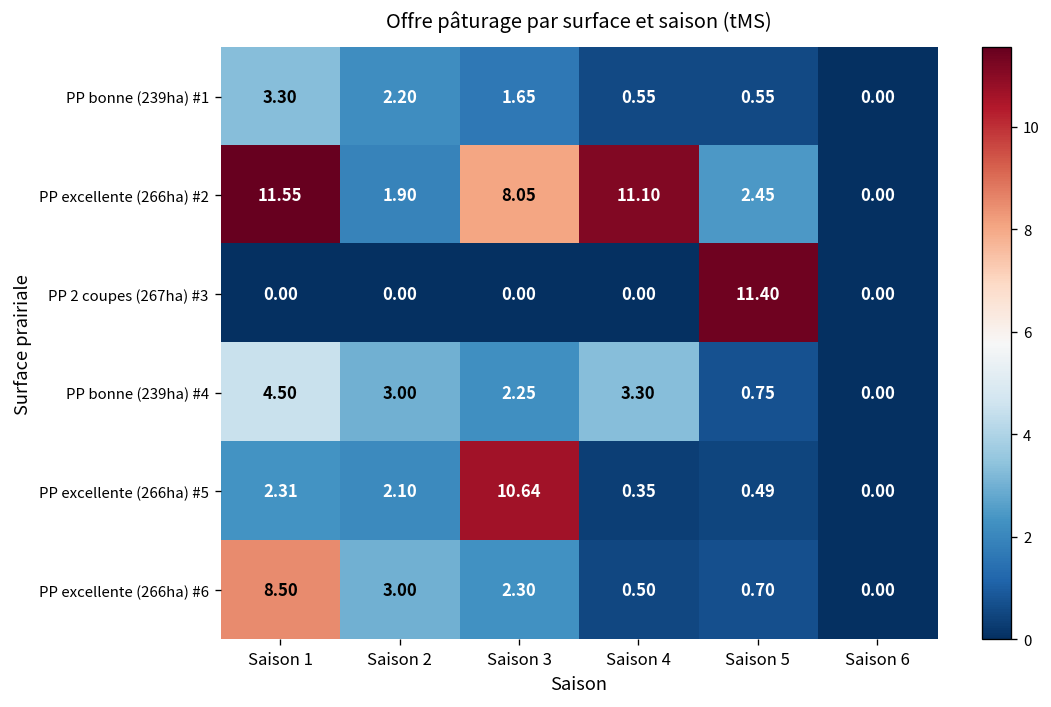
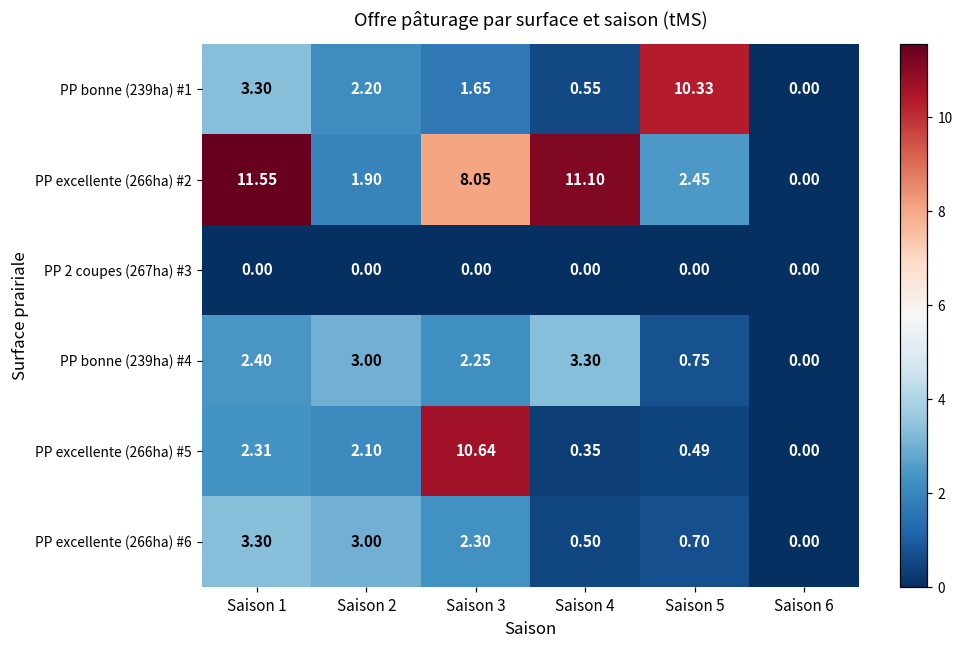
  {
    "PP bonne (239ha) #1": {
      "Saison 1": 3.30,
      "Saison 2": 2.20,
      "Saison 3": 1.65,
      "Saison 4": 0.55,
-     "Saison 5": 0.55,
+     "Saison 5": 10.33,
      "Saison 6": 0.00
    },
    "PP excellente (266ha) #2": {
      "Saison 1": 11.55,
      "Saison 2": 1.90,
      "Saison 3": 8.05,
      "Saison 4": 11.10,
      "Saison 5": 2.45,
      "Saison 6": 0.00
    },
    "PP 2 coupes (267ha) #3": {
      "Saison 1": 0.00,
      "Saison 2": 0.00,
      "Saison 3": 0.00,
      "Saison 4": 0.00,
-     "Saison 5": 11.40,
+     "Saison 5": 0.00,
      "Saison 6": 0.00
    },
    "PP bonne (239ha) #4": {
-     "Saison 1": 4.50,
+     "Saison 1": 2.40,
      "Saison 2": 3.00,
      "Saison 3": 2.25,
      "Saison 4": 3.30,
      "Saison 5": 0.75,
      "Saison 6": 0.00
    },
    "PP excellente (266ha) #5": {
      "Saison 1": 2.31,
      "Saison 2": 2.10,
      "Saison 3": 10.64,
      "Saison 4": 0.35,
      "Saison 5": 0.49,
      "Saison 6": 0.00
    },
    "PP excellente (266ha) #6": {
-     "Saison 1": 8.50,
+     "Saison 1": 3.30,
      "Saison 2": 3.00,
      "Saison 3": 2.30,
      "Saison 4": 0.50,
      "Saison 5": 0.70,
      "Saison 6": 0.00
    }
  }
